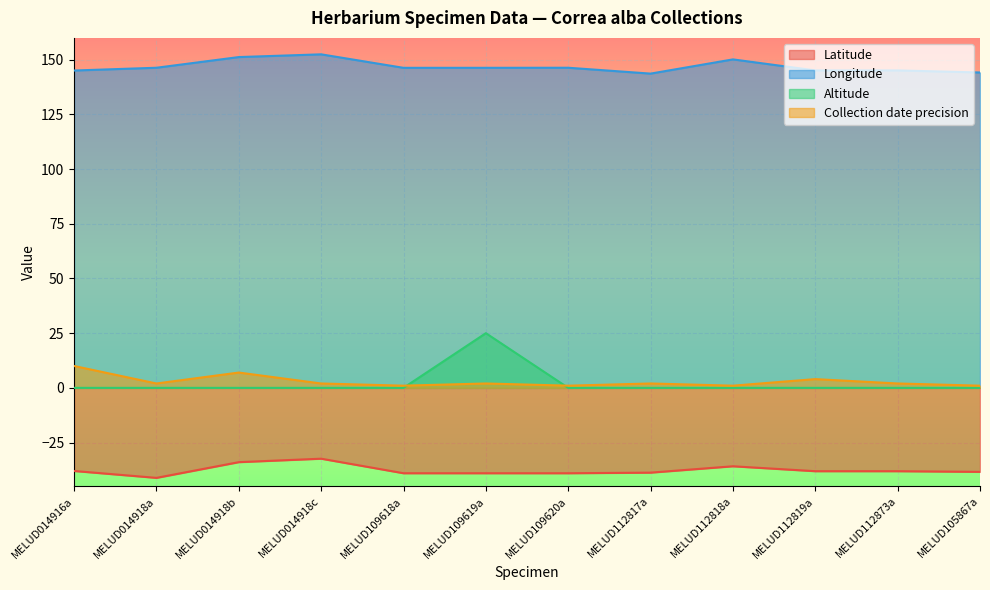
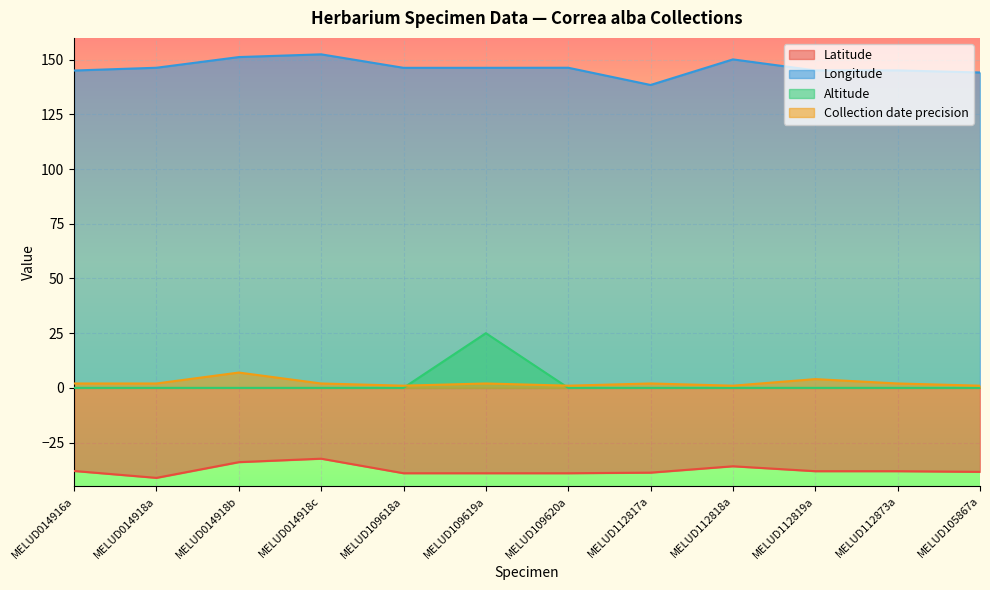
  {
    "Longitude": {
      "MELUD014916a": 145,
      "MELUD014918a": 146,
      "MELUD014918b": 151,
      "MELUD014918c": 152,
      "MELUD109618a": 146,
      "MELUD109619a": 146,
      "MELUD109620a": 146,
-     "MELUD112817a": 144,
+     "MELUD112817a": 138,
      "MELUD112818a": 150,
      "MELUD105867a": 144
    },
    "Altitude": {
      "MELUD109619a": 25
    },
    "Collection date precision": {
-     "MELUD014916a": 10,
+     "MELUD014916a": 2,
      "MELUD014918a": 2,
      "MELUD014918b": 7,
      "MELUD014918c": 2,
      "MELUD109619a": 2,
      "MELUD112817a": 2,
      "MELUD112819a": 4,
      "MELUD112873a": 2
    }
  }
